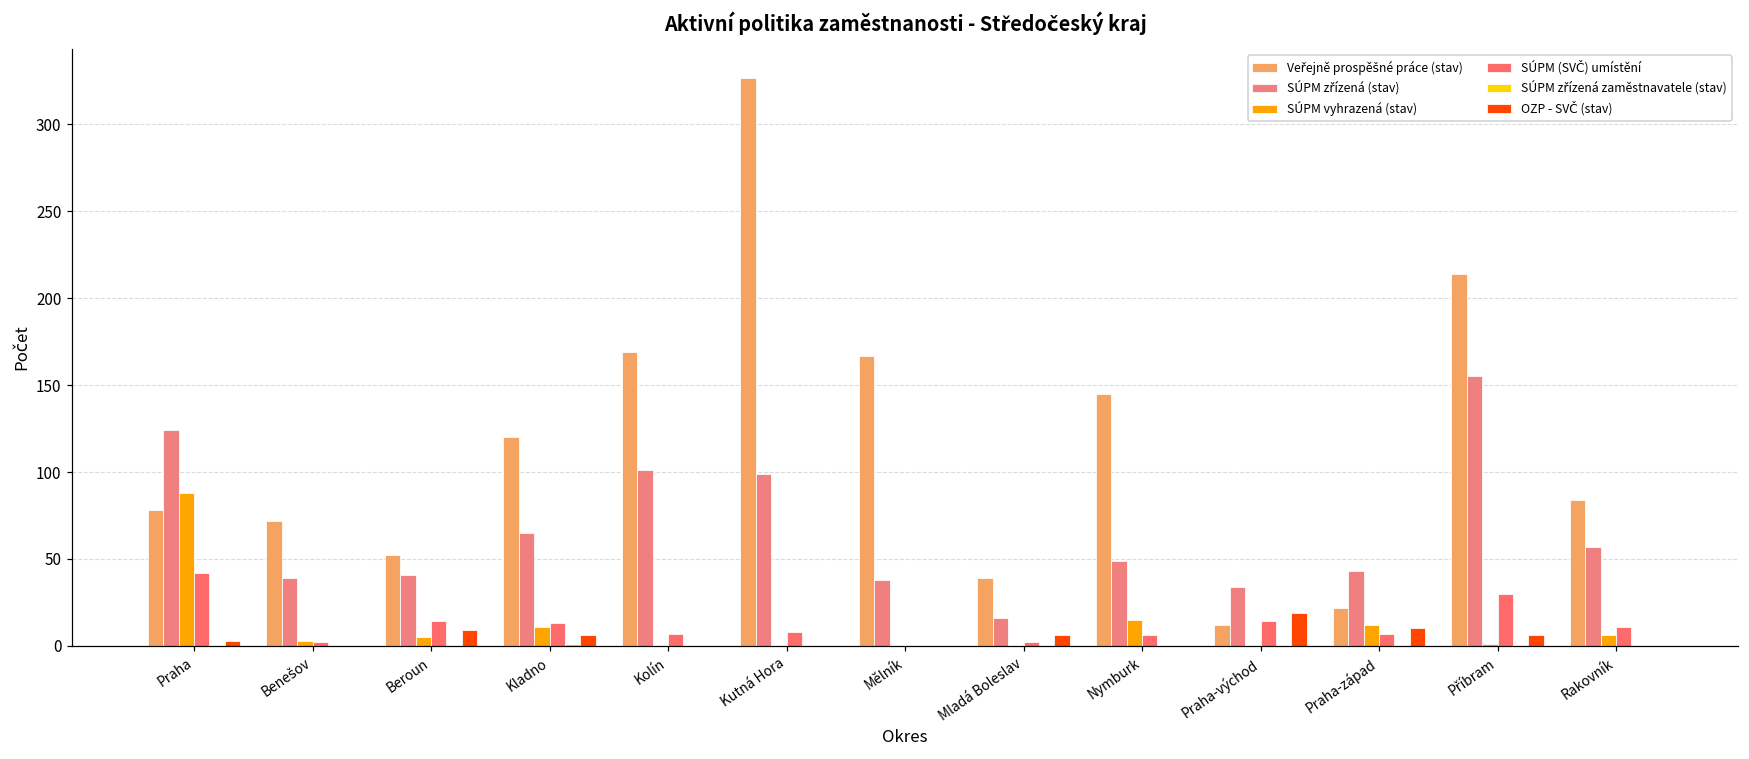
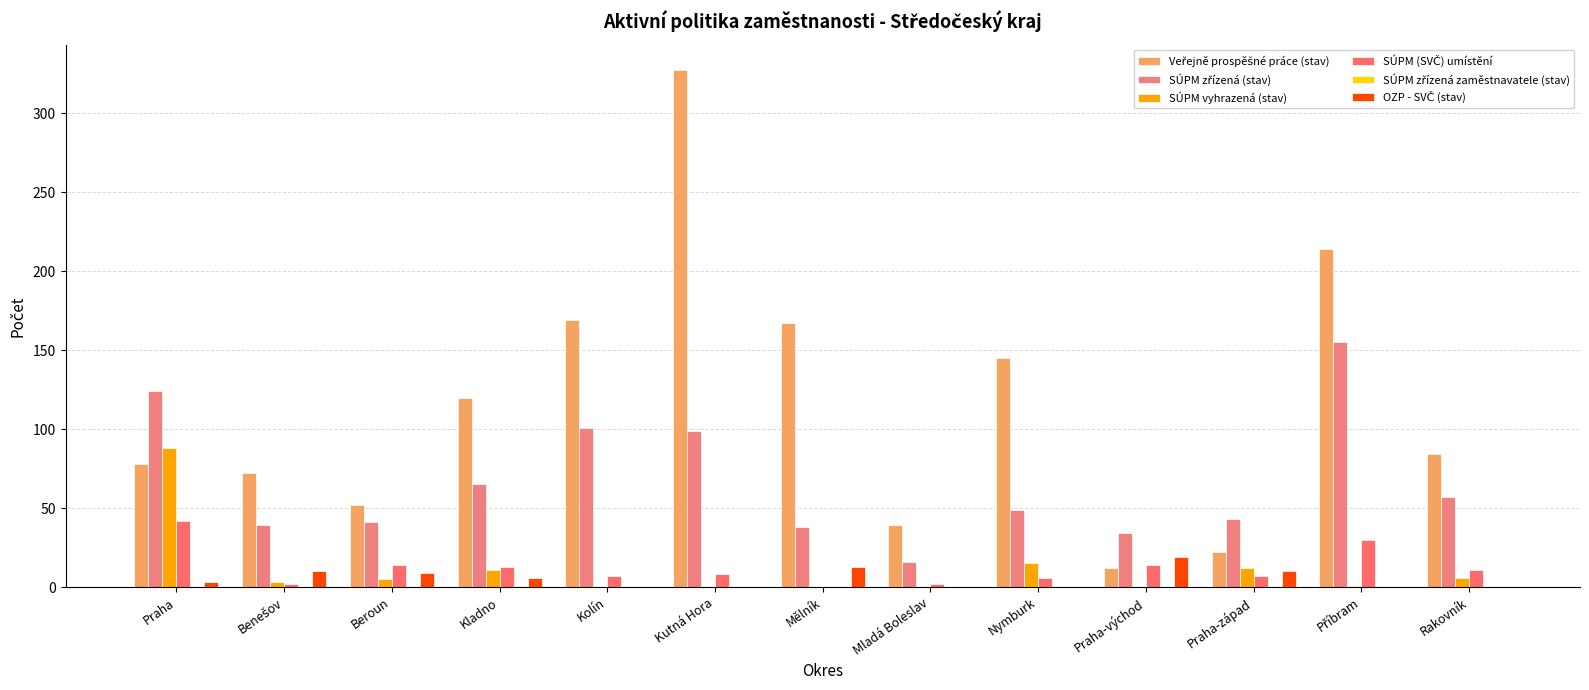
  {
    "OZP - SVČ (stav)": {
      "Praha": 3,
-     "Benešov": 0,
+     "Benešov": 10,
      "Beroun": 9,
      "Kladno": 6,
      "Kolín": 0,
      "Kutná Hora": 0,
-     "Mělník": 0,
-     "Mladá Boleslav": 6,
+     "Mělník": 13,
+     "Mladá Boleslav": 0,
      "Nymburk": 0,
      "Praha-východ": 19,
      "Praha-západ": 10,
-     "Příbram": 6,
+     "Příbram": 0,
      "Rakovník": 0
    }
  }
